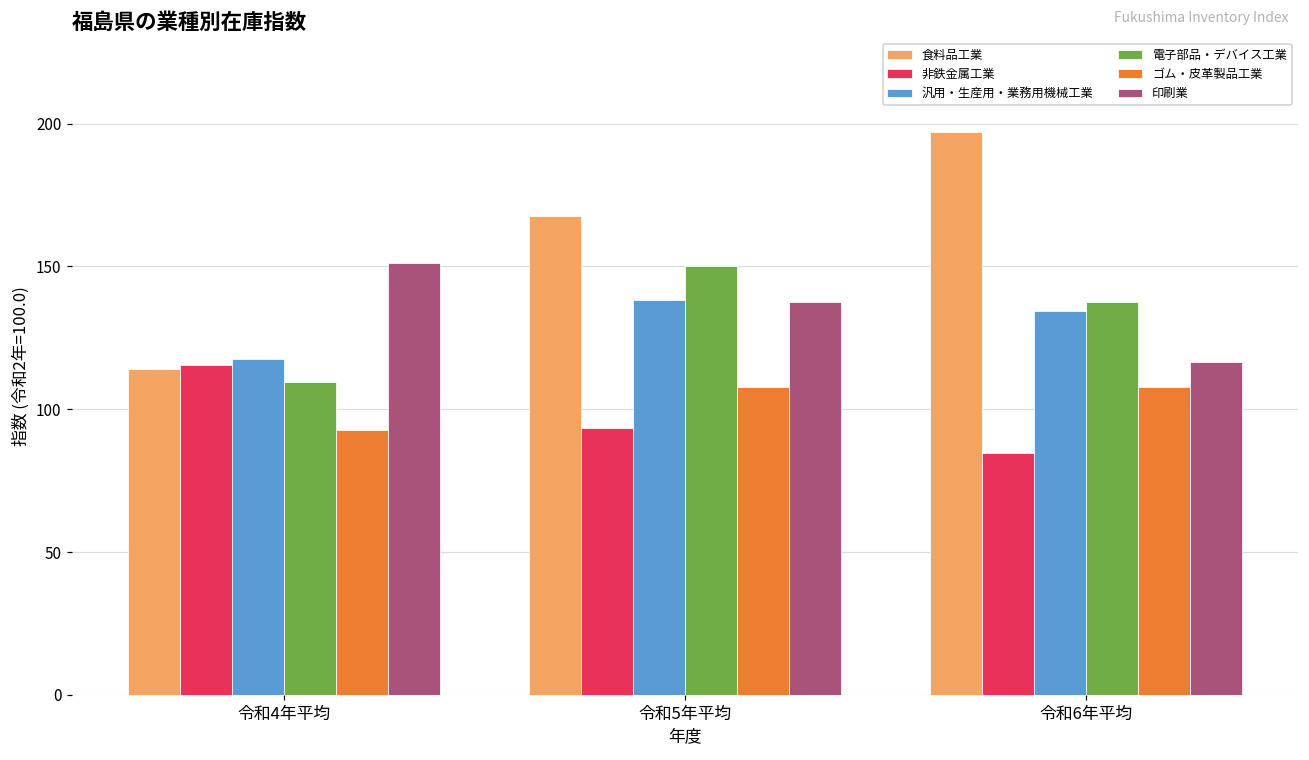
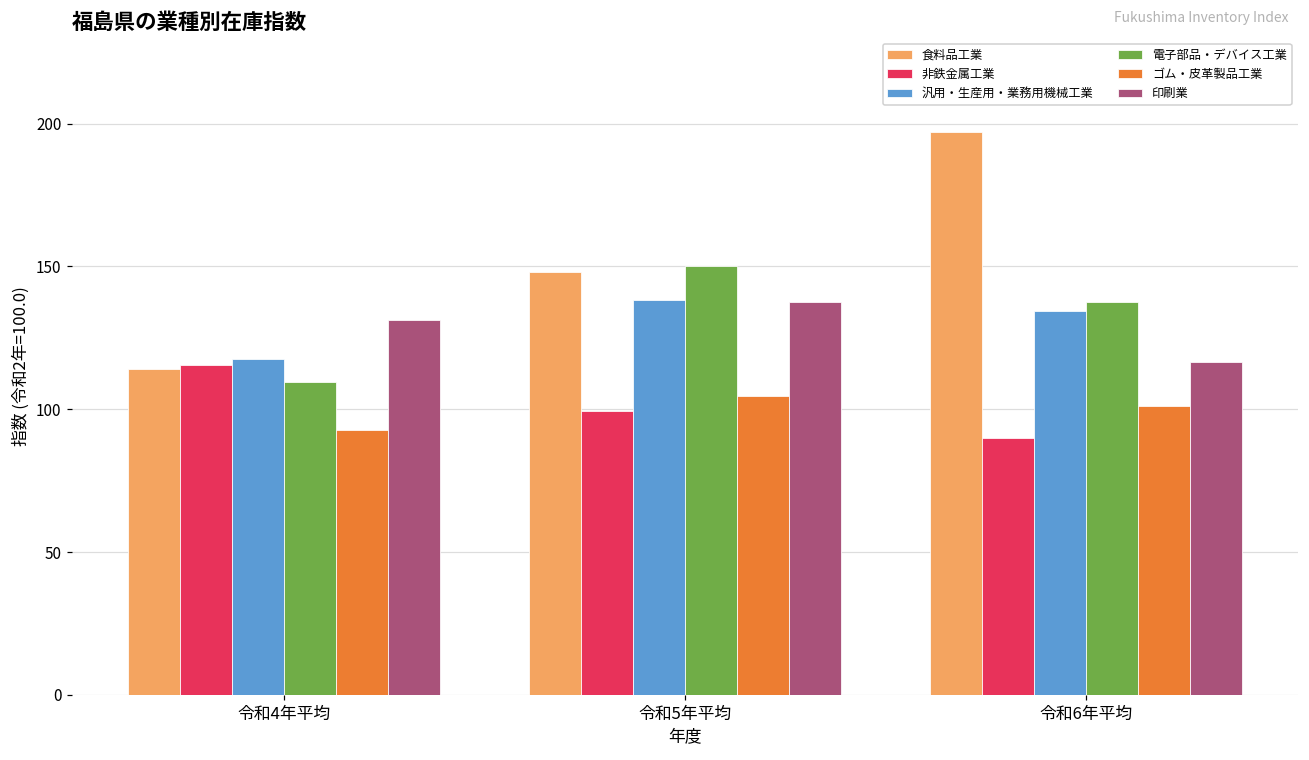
  {
    "食料品工業": {
      "令和4年平均": 114,
-     "令和5年平均": 168,
+     "令和5年平均": 148,
      "令和6年平均": 197
    },
    "非鉄金属工業": {
      "令和4年平均": 115,
-     "令和5年平均": 93,
-     "令和6年平均": 85
+     "令和5年平均": 99,
+     "令和6年平均": 90
    },
    "汎用・生産用・業務用機械工業": {
      "令和4年平均": 118,
      "令和5年平均": 138,
      "令和6年平均": 135
    },
    "電子部品・デバイス工業": {
      "令和4年平均": 110,
      "令和5年平均": 150,
      "令和6年平均": 138
    },
    "ゴム・皮革製品工業": {
      "令和4年平均": 93,
-     "令和5年平均": 108,
-     "令和6年平均": 108
+     "令和5年平均": 105,
+     "令和6年平均": 101
    },
    "印刷業": {
-     "令和4年平均": 151,
+     "令和4年平均": 131,
      "令和5年平均": 138,
      "令和6年平均": 117
    }
  }
